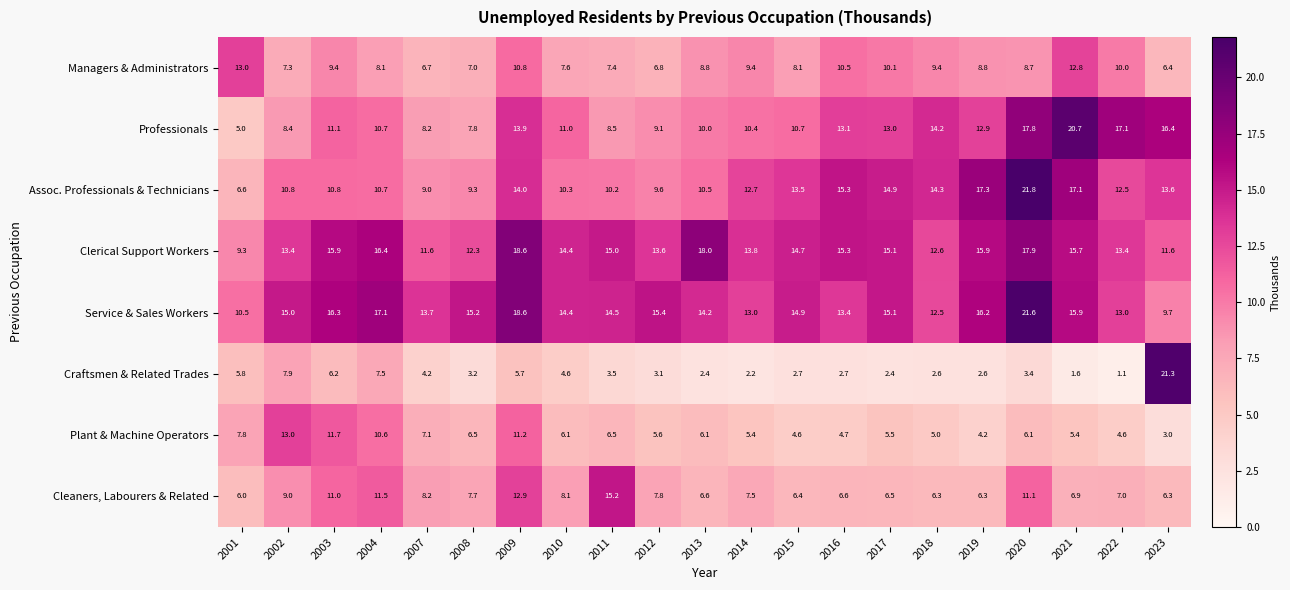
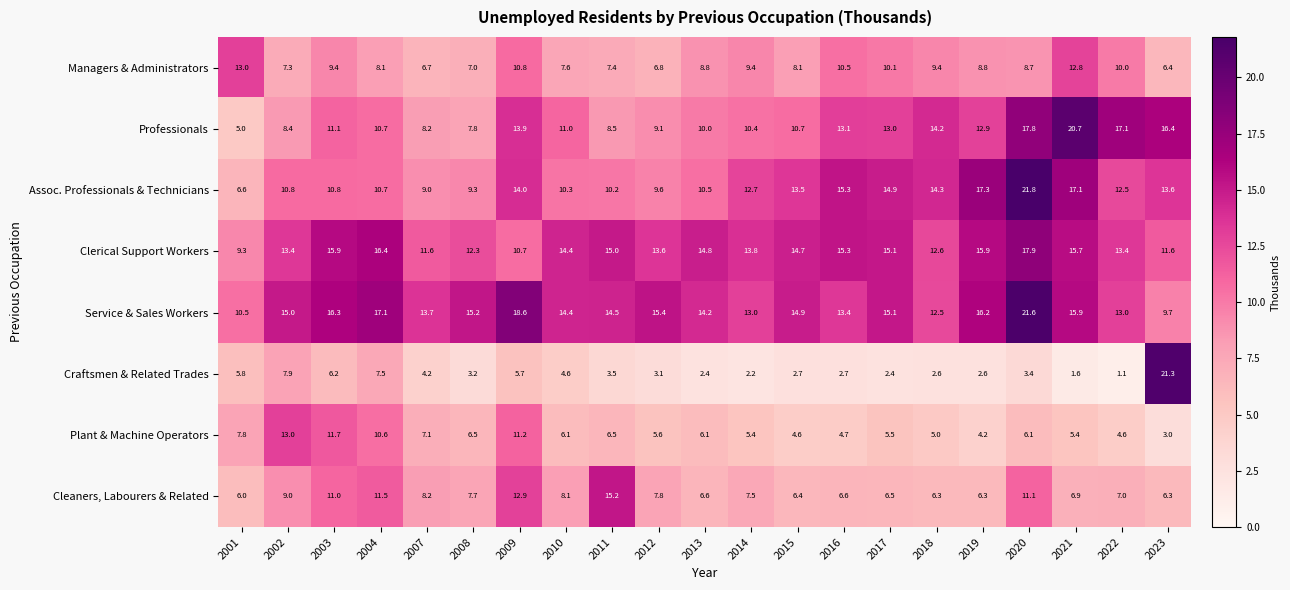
  {
    "Managers & Administrators": {
      "2001": 13.0,
      "2002": 7.3,
      "2003": 9.4,
      "2004": 8.1,
      "2007": 6.7,
      "2008": 7.0,
      "2009": 10.8,
      "2010": 7.6,
      "2011": 7.4,
      "2012": 6.8,
      "2013": 8.8,
      "2014": 9.4,
      "2015": 8.1,
      "2016": 10.5,
      "2017": 10.1,
      "2018": 9.4,
      "2019": 8.8,
      "2020": 8.7,
      "2021": 12.8,
      "2022": 10.0,
      "2023": 6.4
    },
    "Professionals": {
      "2001": 5.0,
      "2002": 8.4,
      "2003": 11.1,
      "2004": 10.7,
      "2007": 8.2,
      "2008": 7.8,
      "2009": 13.9,
      "2010": 11.0,
      "2011": 8.5,
      "2012": 9.1,
      "2013": 10.0,
      "2014": 10.4,
      "2015": 10.7,
      "2016": 13.1,
      "2017": 13.0,
      "2018": 14.2,
      "2019": 12.9,
      "2020": 17.8,
      "2021": 20.7,
      "2022": 17.1,
      "2023": 16.4
    },
    "Assoc. Professionals & Technicians": {
      "2001": 6.6,
      "2002": 10.8,
      "2003": 10.8,
      "2004": 10.7,
      "2007": 9.0,
      "2008": 9.3,
      "2009": 14.0,
      "2010": 10.3,
      "2011": 10.2,
      "2012": 9.6,
      "2013": 10.5,
      "2014": 12.7,
      "2015": 13.5,
      "2016": 15.3,
      "2017": 14.9,
      "2018": 14.3,
      "2019": 17.3,
      "2020": 21.8,
      "2021": 17.1,
      "2022": 12.5,
      "2023": 13.6
    },
    "Clerical Support Workers": {
      "2001": 9.3,
      "2002": 13.4,
      "2003": 15.9,
      "2004": 16.4,
      "2007": 11.6,
      "2008": 12.3,
-     "2009": 18.6,
+     "2009": 10.7,
      "2010": 14.4,
      "2011": 15.0,
      "2012": 13.6,
-     "2013": 18.0,
+     "2013": 14.8,
      "2014": 13.8,
      "2015": 14.7,
      "2016": 15.3,
      "2017": 15.1,
      "2018": 12.6,
      "2019": 15.9,
      "2020": 17.9,
      "2021": 15.7,
      "2022": 13.4,
      "2023": 11.6
    },
    "Service & Sales Workers": {
      "2001": 10.5,
      "2002": 15.0,
      "2003": 16.3,
      "2004": 17.1,
      "2007": 13.7,
      "2008": 15.2,
      "2009": 18.6,
      "2010": 14.4,
      "2011": 14.5,
      "2012": 15.4,
      "2013": 14.2,
      "2014": 13.0,
      "2015": 14.9,
      "2016": 13.4,
      "2017": 15.1,
      "2018": 12.5,
      "2019": 16.2,
      "2020": 21.6,
      "2021": 15.9,
      "2022": 13.0,
      "2023": 9.7
    },
    "Craftsmen & Related Trades": {
      "2001": 5.8,
      "2002": 7.9,
      "2003": 6.2,
      "2004": 7.5,
      "2007": 4.2,
      "2008": 3.2,
      "2009": 5.7,
      "2010": 4.6,
      "2011": 3.5,
      "2012": 3.1,
      "2013": 2.4,
      "2014": 2.2,
      "2015": 2.7,
      "2016": 2.7,
      "2017": 2.4,
      "2018": 2.6,
      "2019": 2.6,
      "2020": 3.4,
      "2021": 1.6,
      "2022": 1.1,
      "2023": 21.3
    },
    "Plant & Machine Operators": {
      "2001": 7.8,
      "2002": 13.0,
      "2003": 11.7,
      "2004": 10.6,
      "2007": 7.1,
      "2008": 6.5,
      "2009": 11.2,
      "2010": 6.1,
      "2011": 6.5,
      "2012": 5.6,
      "2013": 6.1,
      "2014": 5.4,
      "2015": 4.6,
      "2016": 4.7,
      "2017": 5.5,
      "2018": 5.0,
      "2019": 4.2,
      "2020": 6.1,
      "2021": 5.4,
      "2022": 4.6,
      "2023": 3.0
    },
    "Cleaners, Labourers & Related": {
      "2001": 6.0,
      "2002": 9.0,
      "2003": 11.0,
      "2004": 11.5,
      "2007": 8.2,
      "2008": 7.7,
      "2009": 12.9,
      "2010": 8.1,
      "2011": 15.2,
      "2012": 7.8,
      "2013": 6.6,
      "2014": 7.5,
      "2015": 6.4,
      "2016": 6.6,
      "2017": 6.5,
      "2018": 6.3,
      "2019": 6.3,
      "2020": 11.1,
      "2021": 6.9,
      "2022": 7.0,
      "2023": 6.3
    }
  }
